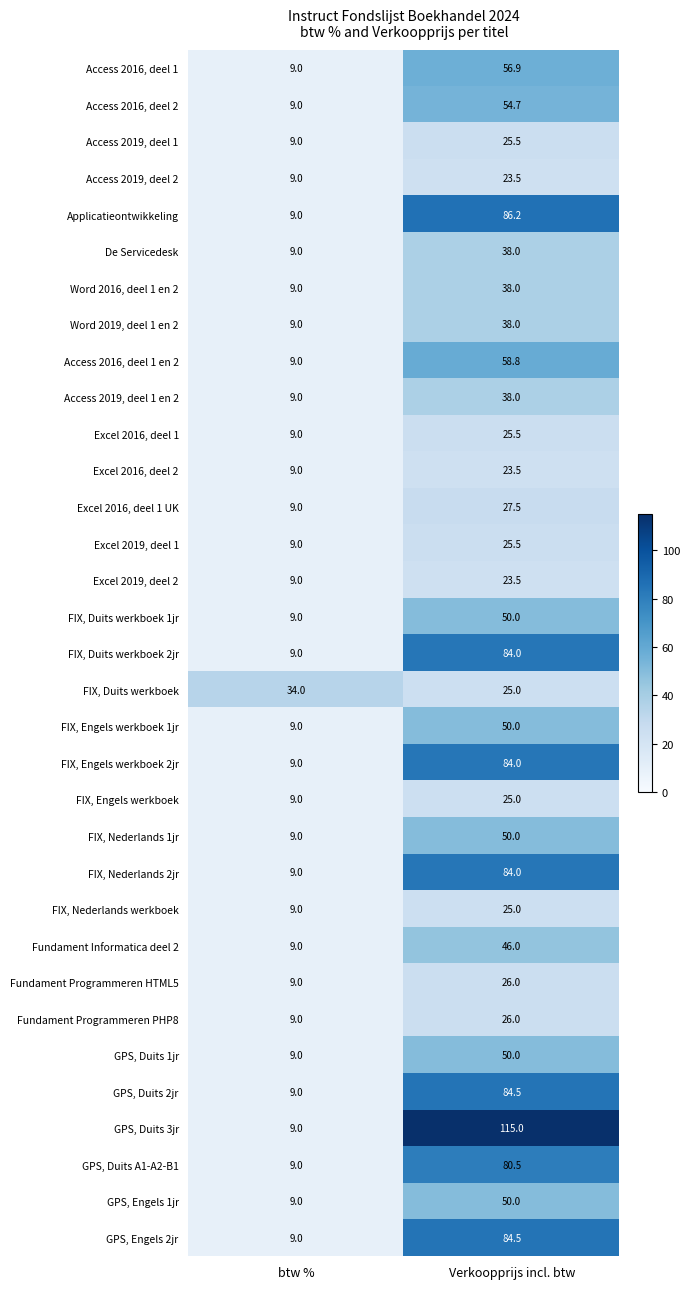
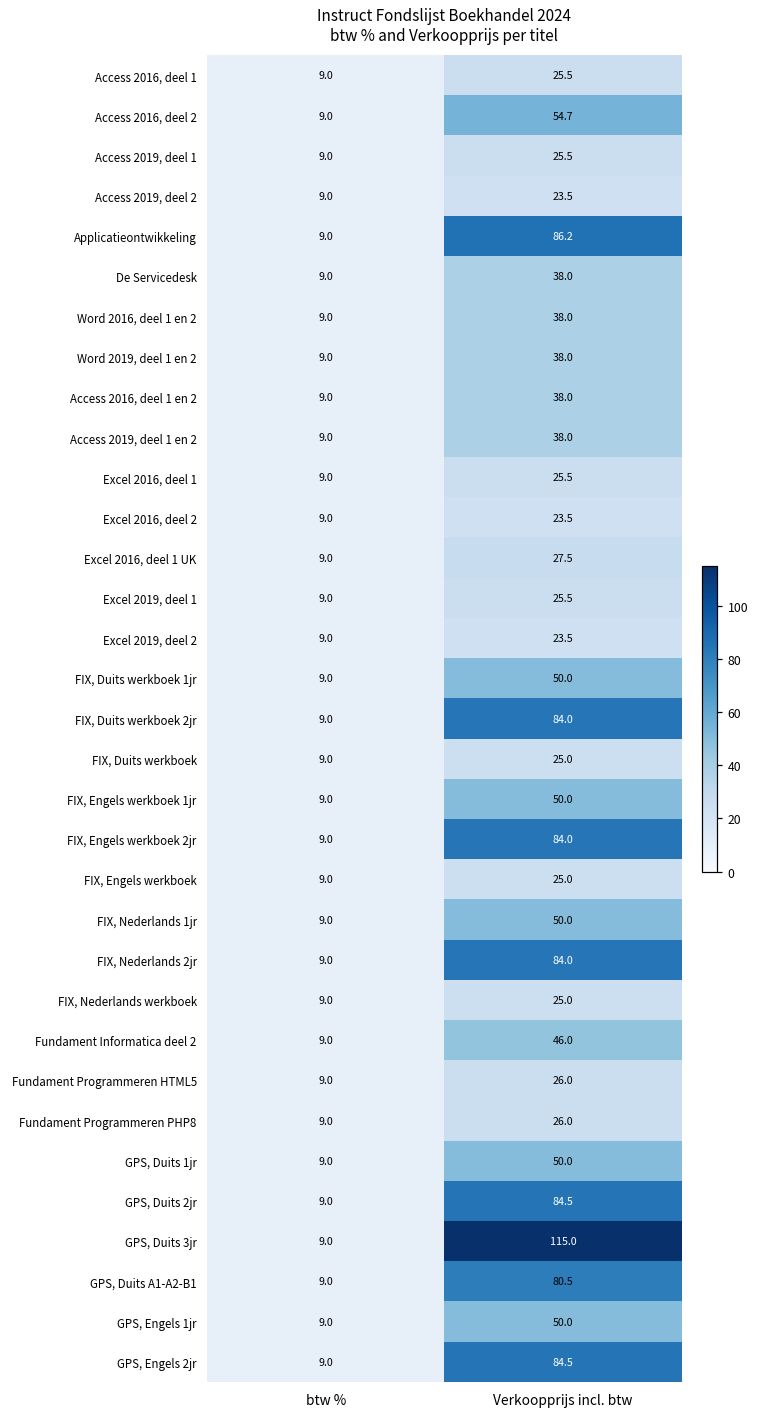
  {
    "Access 2016, deel 1": {
      "btw %": 9.0,
-     "Verkoopprijs incl. btw": 56.9
+     "Verkoopprijs incl. btw": 25.5
    },
    "Access 2016, deel 2": {
      "btw %": 9.0,
      "Verkoopprijs incl. btw": 54.7
    },
    "Access 2019, deel 1": {
      "btw %": 9.0,
      "Verkoopprijs incl. btw": 25.5
    },
    "Access 2019, deel 2": {
      "btw %": 9.0,
      "Verkoopprijs incl. btw": 23.5
    },
    "Applicatieontwikkeling": {
      "btw %": 9.0,
      "Verkoopprijs incl. btw": 86.2
    },
    "De Servicedesk": {
      "btw %": 9.0,
      "Verkoopprijs incl. btw": 38.0
    },
    "Word 2016, deel 1 en 2": {
      "btw %": 9.0,
      "Verkoopprijs incl. btw": 38.0
    },
    "Word 2019, deel 1 en 2": {
      "btw %": 9.0,
      "Verkoopprijs incl. btw": 38.0
    },
    "Access 2016, deel 1 en 2": {
      "btw %": 9.0,
-     "Verkoopprijs incl. btw": 58.8
+     "Verkoopprijs incl. btw": 38.0
    },
    "Access 2019, deel 1 en 2": {
      "btw %": 9.0,
      "Verkoopprijs incl. btw": 38.0
    },
    "Excel 2016, deel 1": {
      "btw %": 9.0,
      "Verkoopprijs incl. btw": 25.5
    },
    "Excel 2016, deel 2": {
      "btw %": 9.0,
      "Verkoopprijs incl. btw": 23.5
    },
    "Excel 2016, deel 1 UK": {
      "btw %": 9.0,
      "Verkoopprijs incl. btw": 27.5
    },
    "Excel 2019, deel 1": {
      "btw %": 9.0,
      "Verkoopprijs incl. btw": 25.5
    },
    "Excel 2019, deel 2": {
      "btw %": 9.0,
      "Verkoopprijs incl. btw": 23.5
    },
    "FIX, Duits werkboek 1jr": {
      "btw %": 9.0,
      "Verkoopprijs incl. btw": 50.0
    },
    "FIX, Duits werkboek 2jr": {
      "btw %": 9.0,
      "Verkoopprijs incl. btw": 84.0
    },
    "FIX, Duits werkboek": {
-     "btw %": 34.0,
+     "btw %": 9.0,
      "Verkoopprijs incl. btw": 25.0
    },
    "FIX, Engels werkboek 1jr": {
      "btw %": 9.0,
      "Verkoopprijs incl. btw": 50.0
    },
    "FIX, Engels werkboek 2jr": {
      "btw %": 9.0,
      "Verkoopprijs incl. btw": 84.0
    },
    "FIX, Engels werkboek": {
      "btw %": 9.0,
      "Verkoopprijs incl. btw": 25.0
    },
    "FIX, Nederlands 1jr": {
      "btw %": 9.0,
      "Verkoopprijs incl. btw": 50.0
    },
    "FIX, Nederlands 2jr": {
      "btw %": 9.0,
      "Verkoopprijs incl. btw": 84.0
    },
    "FIX, Nederlands werkboek": {
      "btw %": 9.0,
      "Verkoopprijs incl. btw": 25.0
    },
    "Fundament Informatica deel 2": {
      "btw %": 9.0,
      "Verkoopprijs incl. btw": 46.0
    },
    "Fundament Programmeren HTML5": {
      "btw %": 9.0,
      "Verkoopprijs incl. btw": 26.0
    },
    "Fundament Programmeren PHP8": {
      "btw %": 9.0,
      "Verkoopprijs incl. btw": 26.0
    },
    "GPS, Duits 1jr": {
      "btw %": 9.0,
      "Verkoopprijs incl. btw": 50.0
    },
    "GPS, Duits 2jr": {
      "btw %": 9.0,
      "Verkoopprijs incl. btw": 84.5
    },
    "GPS, Duits 3jr": {
      "btw %": 9.0,
      "Verkoopprijs incl. btw": 115.0
    },
    "GPS, Duits A1-A2-B1": {
      "btw %": 9.0,
      "Verkoopprijs incl. btw": 80.5
    },
    "GPS, Engels 1jr": {
      "btw %": 9.0,
      "Verkoopprijs incl. btw": 50.0
    },
    "GPS, Engels 2jr": {
      "btw %": 9.0,
      "Verkoopprijs incl. btw": 84.5
    }
  }
